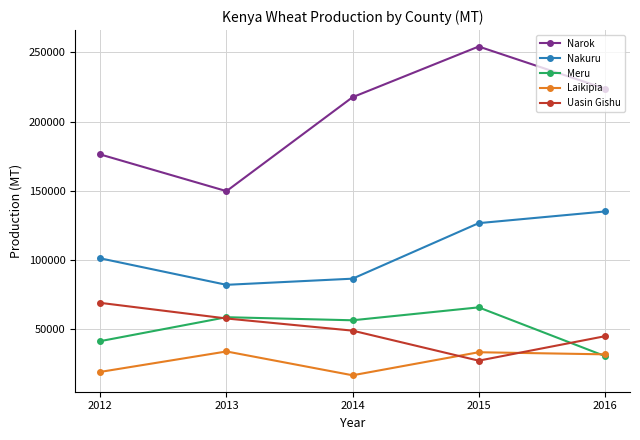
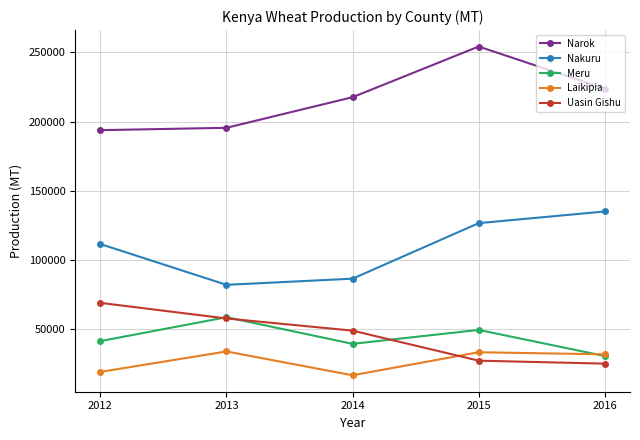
  {
    "Narok": {
-     "2012": 176000,
-     "2013": 150000,
+     "2012": 194000,
+     "2013": 195000,
      "2014": 218000,
      "2015": 254000
    },
    "Nakuru": {
-     "2012": 101000,
+     "2012": 112000,
      "2013": 82000,
      "2014": 86000,
      "2015": 127000,
      "2016": 135000
    },
    "Meru": {
      "2012": 41000,
-     "2014": 56000,
-     "2015": 66000
+     "2014": 39000,
+     "2015": 49000
    },
    "Laikipia": {
      "2012": 19000,
      "2013": 34000,
      "2014": 17000,
      "2015": 33000
    },
    "Uasin Gishu": {
      "2012": 69000,
      "2014": 49000,
      "2015": 27000,
-     "2016": 45000
+     "2016": 25000
    }
  }
